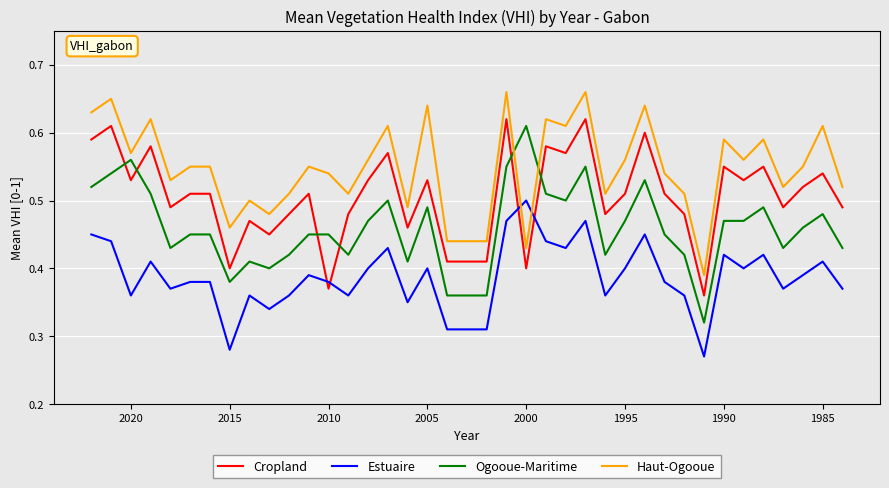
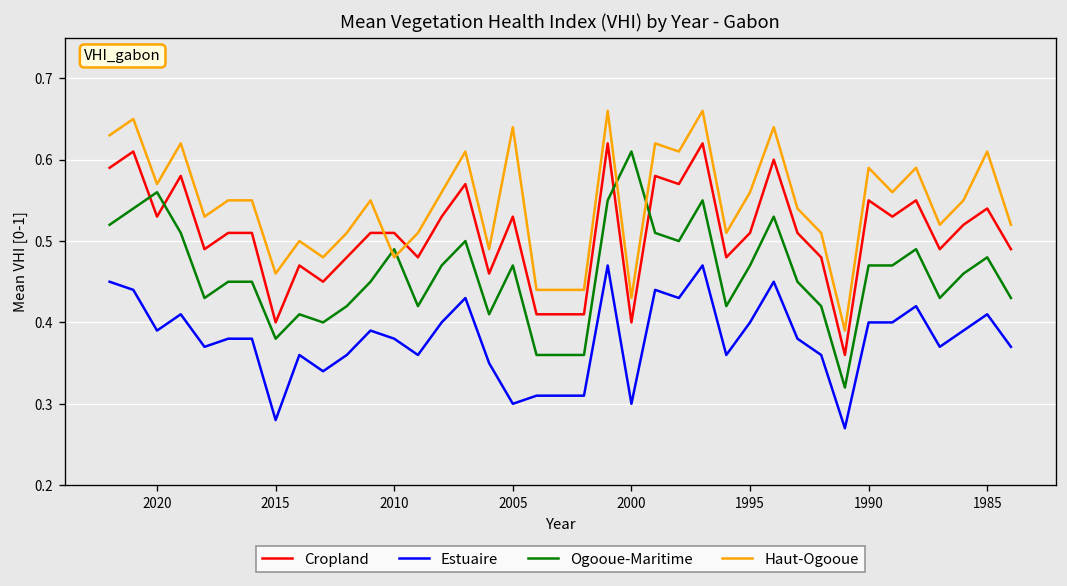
  {
    "Cropland": {
      "2020": 0.53,
      "2015": 0.40,
-     "2010": 0.37,
+     "2010": 0.51,
      "2005": 0.53,
      "2000": 0.40,
      "1995": 0.51,
      "1990": 0.55,
      "1985": 0.54
    },
    "Estuaire": {
-     "2020": 0.36,
+     "2020": 0.39,
      "2015": 0.28,
      "2010": 0.38,
-     "2005": 0.4,
-     "2000": 0.5,
+     "2005": 0.3,
+     "2000": 0.3,
      "1995": 0.40,
-     "1990": 0.42,
+     "1990": 0.40,
      "1985": 0.41
    },
    "Ogooue-Maritime": {
      "2020": 0.56,
      "2015": 0.38,
-     "2010": 0.45,
-     "2005": 0.49,
+     "2010": 0.49,
+     "2005": 0.47,
      "2000": 0.61,
      "1995": 0.47,
      "1990": 0.47,
      "1985": 0.48
    },
    "Haut-Ogooue": {
      "2020": 0.57,
      "2015": 0.46,
-     "2010": 0.54,
+     "2010": 0.48,
      "2005": 0.64,
      "2000": 0.43,
      "1995": 0.56,
      "1990": 0.59,
      "1985": 0.61
    }
  }
